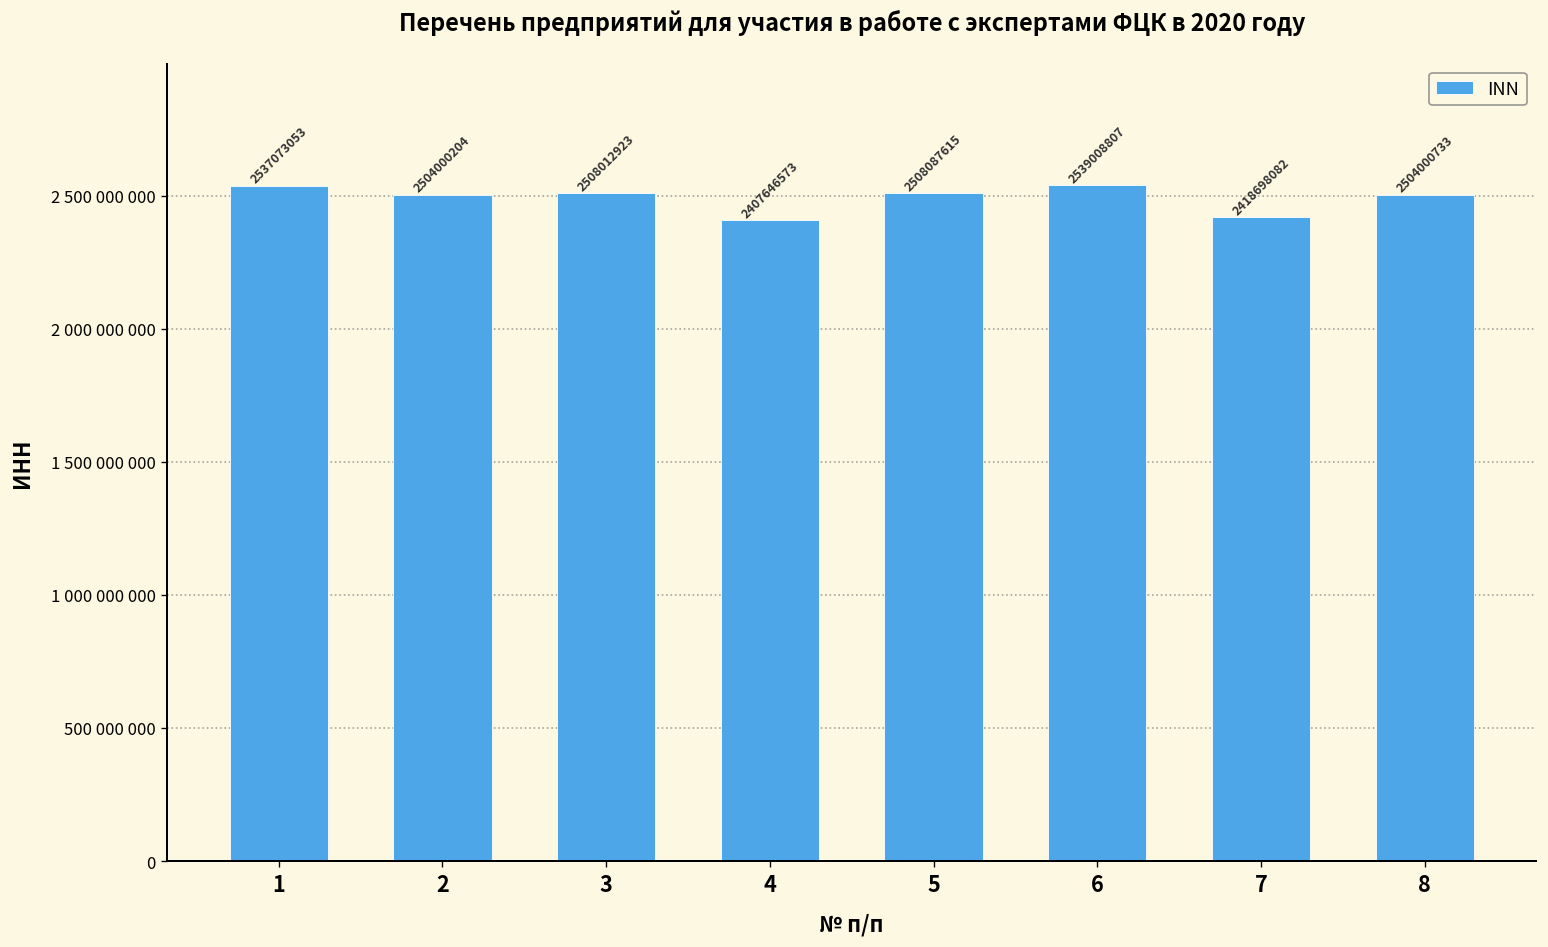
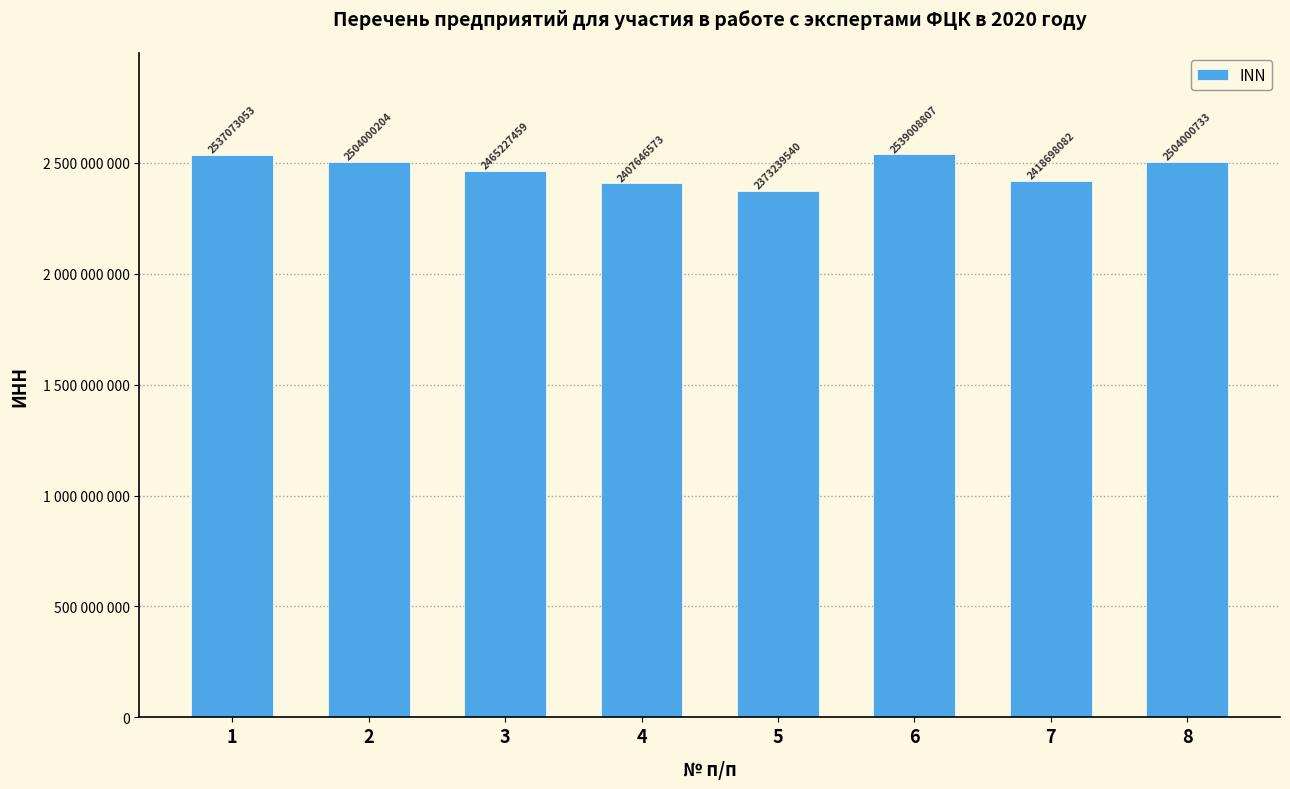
  {
    "1": 2537073053,
    "2": 2504000204,
-   "3": 2508012923,
+   "3": 2465227459,
    "4": 2407646573,
-   "5": 2508087615,
+   "5": 2373239540,
    "6": 2539008807,
    "7": 2418698082,
    "8": 2504000733
  }
